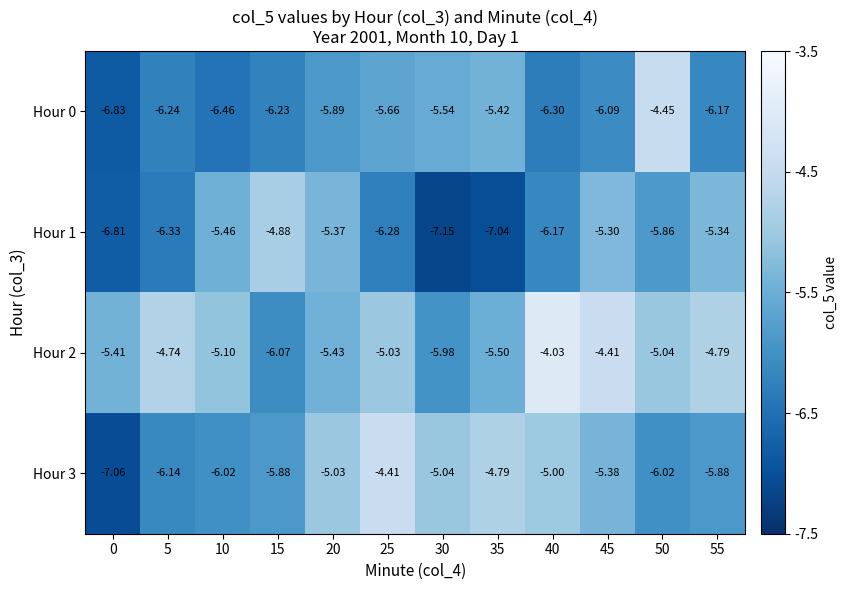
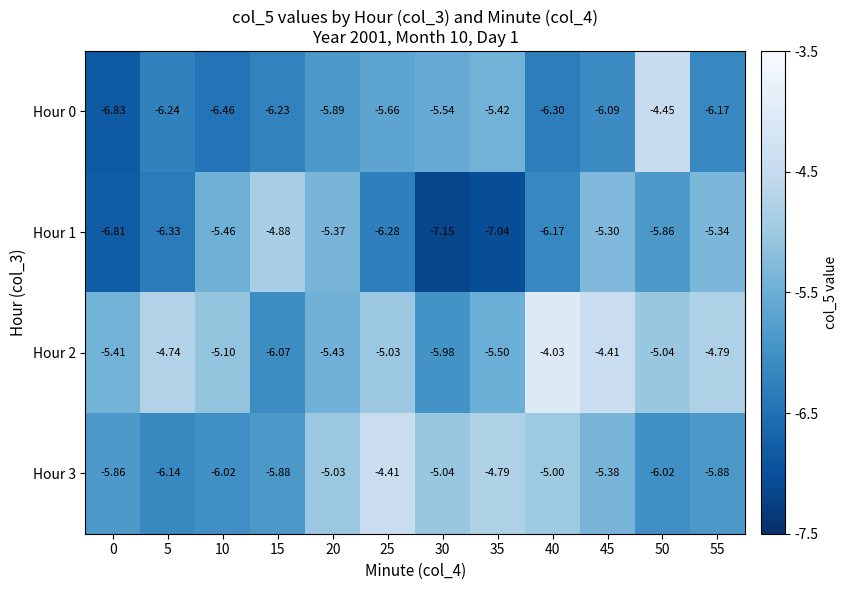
  {
    "Hour 0": {
      "0": -6.83,
      "5": -6.24,
      "10": -6.46,
      "15": -6.23,
      "20": -5.89,
      "25": -5.66,
      "30": -5.54,
      "35": -5.42,
      "40": -6.30,
      "45": -6.09,
      "50": -4.45,
      "55": -6.17
    },
    "Hour 1": {
      "0": -6.81,
      "5": -6.33,
      "10": -5.46,
      "15": -4.88,
      "20": -5.37,
      "25": -6.28,
      "30": -7.15,
      "35": -7.04,
      "40": -6.17,
      "45": -5.30,
      "50": -5.86,
      "55": -5.34
    },
    "Hour 2": {
      "0": -5.41,
      "5": -4.74,
      "10": -5.10,
      "15": -6.07,
      "20": -5.43,
      "25": -5.03,
      "30": -5.98,
      "35": -5.50,
      "40": -4.03,
      "45": -4.41,
      "50": -5.04,
      "55": -4.79
    },
    "Hour 3": {
-     "0": -7.06,
+     "0": -5.86,
      "5": -6.14,
      "10": -6.02,
      "15": -5.88,
      "20": -5.03,
      "25": -4.41,
      "30": -5.04,
      "35": -4.79,
      "40": -5.00,
      "45": -5.38,
      "50": -6.02,
      "55": -5.88
    }
  }
